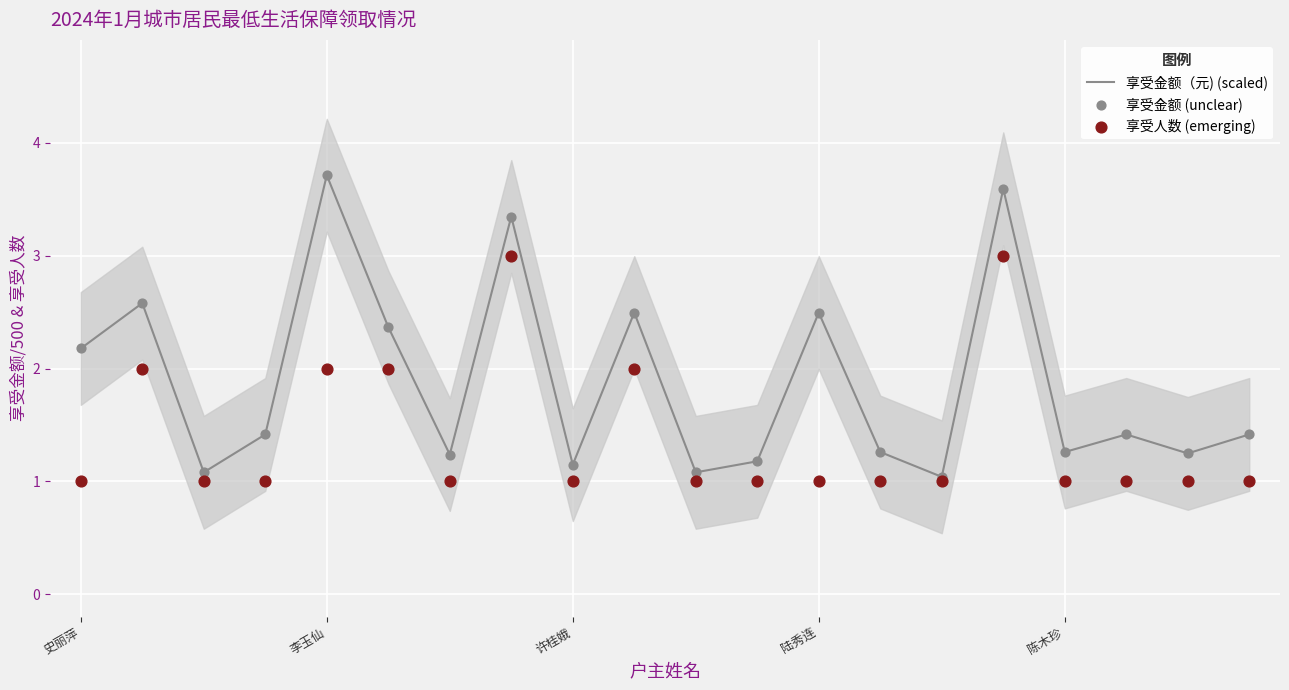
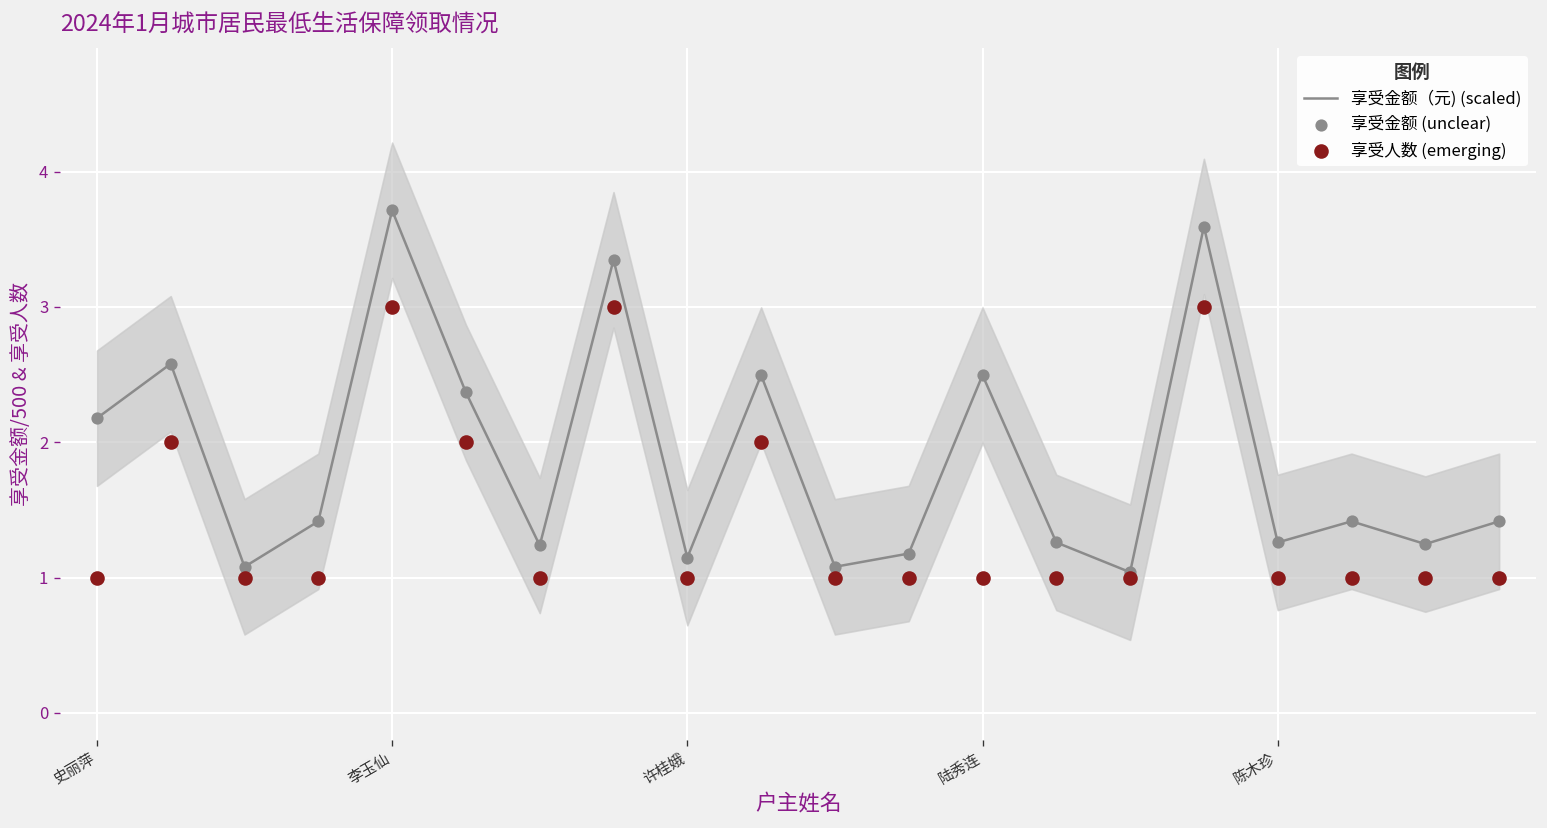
  {
    "享受金额 (unclear)": {
      "史丽萍": 2.18,
      "李玉仙": 3.71,
      "许桂娥": 1.15,
      "陆秀连": 2.50,
      "陈木珍": 1.26
    },
    "享受人数 (emerging)": {
-     "李玉仙": 2
+     "李玉仙": 3
    }
  }
